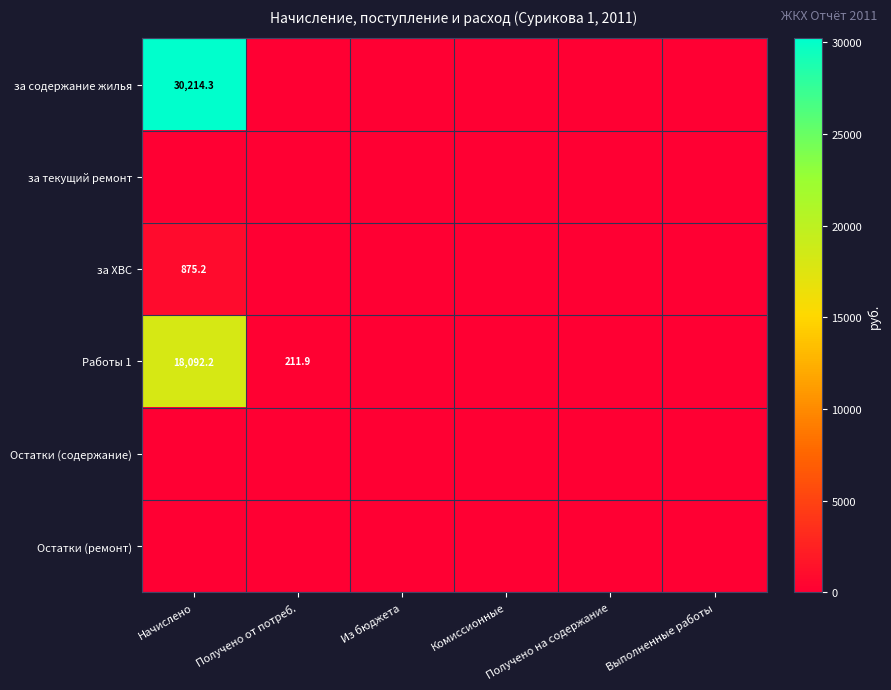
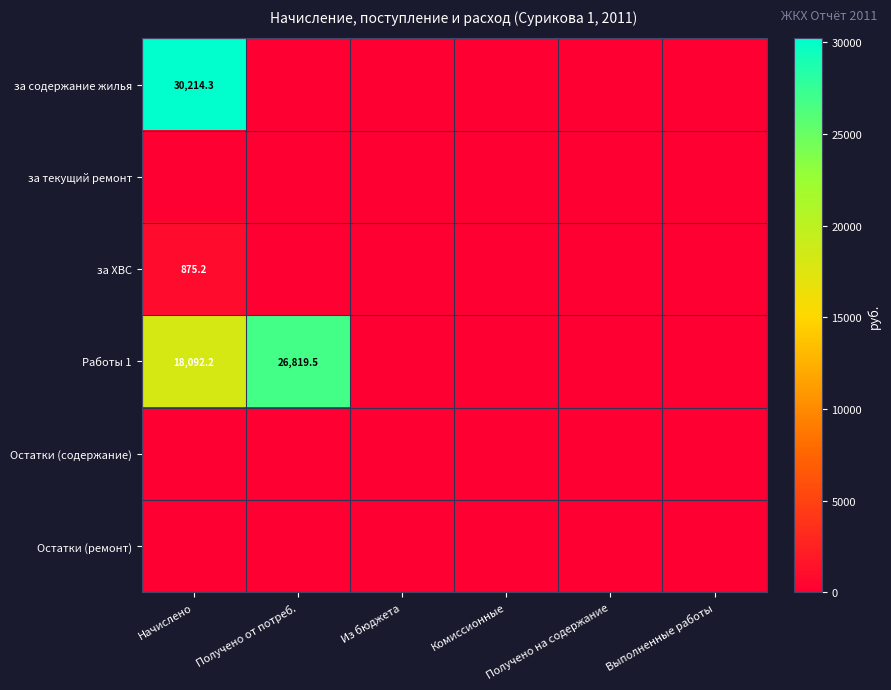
  {
    "за содержание жилья": {
      "Начислено": "30,214.3"
    },
    "за ХВС": {
      "Начислено": "875.2"
    },
    "Работы 1": {
      "Начислено": "18,092.2",
-     "Получено от потреб.": "211.9"
+     "Получено от потреб.": "26,819.5"
    }
  }
